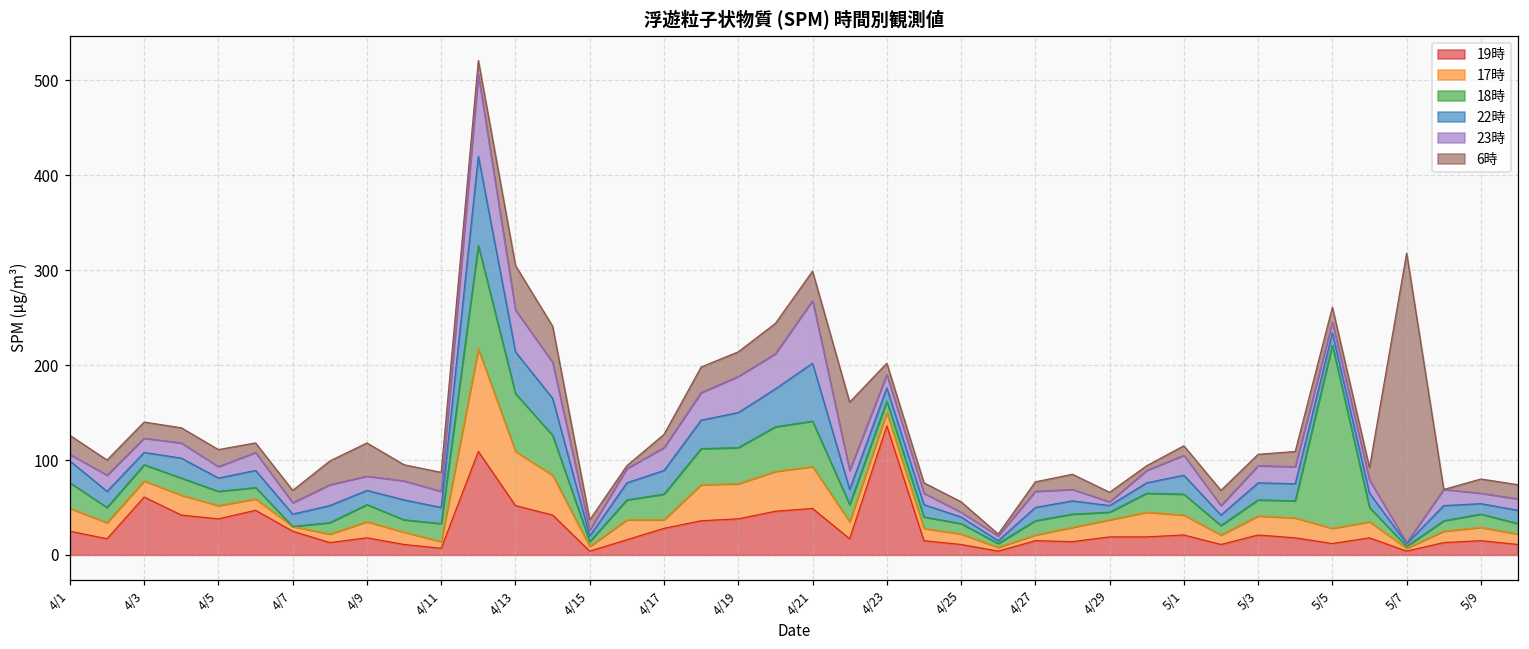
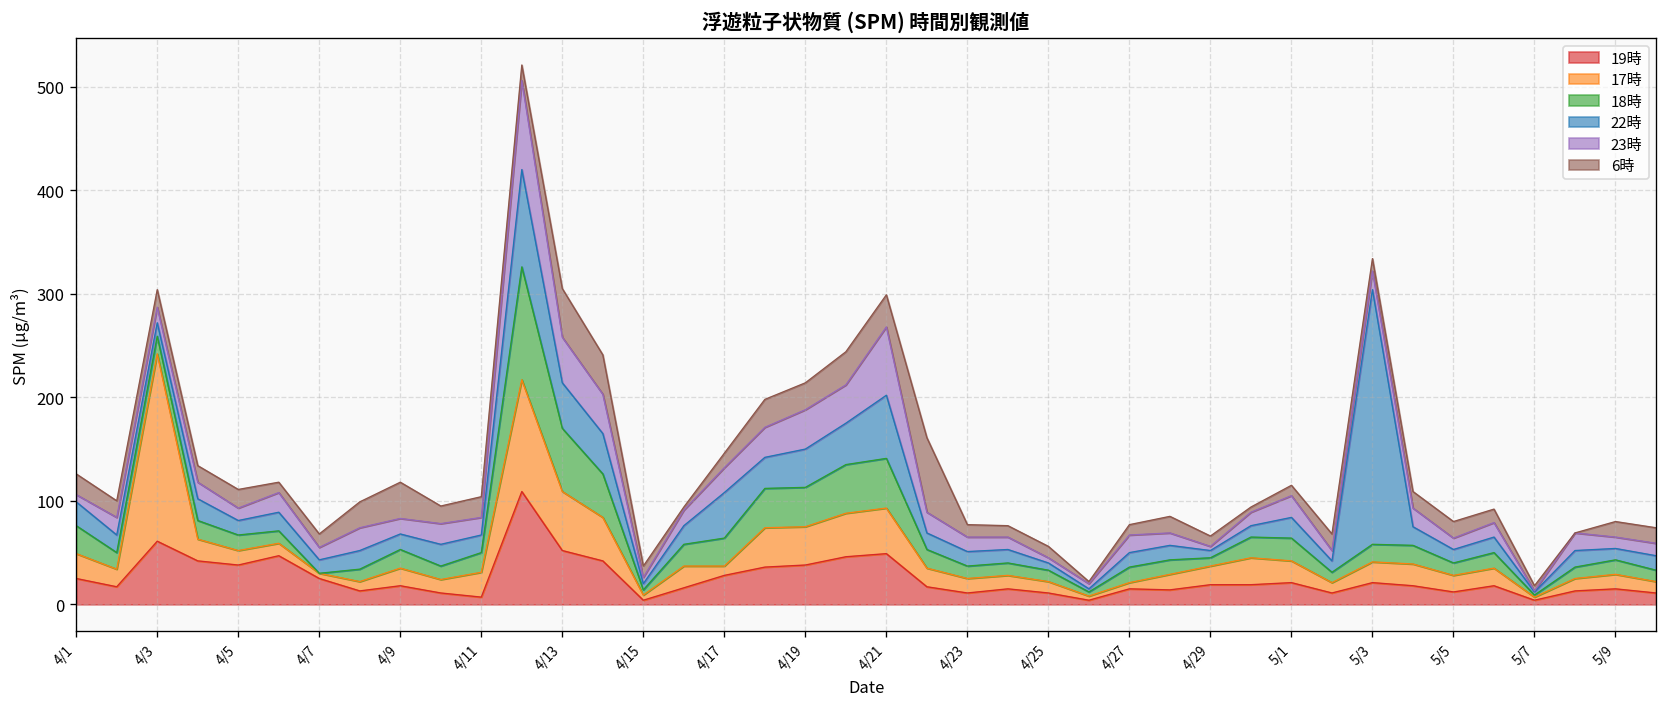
  {
    "19時": {
      "4/1": 30,
      "4/3": 60,
      "4/5": 40,
      "4/7": 30,
      "4/9": 20,
      "4/11": 10,
      "4/13": 50,
      "4/15": 0,
      "4/17": 30,
      "4/19": 40,
      "4/21": 50,
-     "4/23": 140,
+     "4/23": 10,
      "4/25": 10,
      "4/27": 20,
      "4/29": 20,
      "5/1": 20,
      "5/3": 20,
      "5/5": 10,
      "5/7": 0,
      "5/9": 20
    },
    "17時": {
      "4/1": 20,
-     "4/3": 20,
+     "4/3": 180,
      "4/5": 10,
      "4/9": 20,
-     "4/11": 10,
+     "4/11": 20,
      "4/13": 60,
      "4/15": 10,
      "4/17": 10,
      "4/19": 40,
      "4/21": 40,
      "4/23": 10,
      "4/25": 10,
      "4/27": 10,
      "4/29": 20,
      "5/1": 20,
      "5/3": 20,
      "5/5": 20,
      "5/9": 10
    },
    "18時": {
      "4/1": 30,
      "4/3": 20,
      "4/5": 20,
      "4/9": 20,
      "4/11": 20,
      "4/13": 60,
      "4/15": 10,
      "4/17": 30,
      "4/19": 40,
      "4/21": 50,
      "4/23": 10,
      "4/25": 10,
      "4/27": 20,
      "4/29": 10,
      "5/1": 20,
      "5/3": 20,
-     "5/5": 190,
+     "5/5": 10,
      "5/9": 10
    },
    "22時": {
      "4/1": 20,
      "4/3": 10,
      "4/5": 10,
      "4/7": 10,
      "4/9": 20,
      "4/11": 20,
      "4/13": 40,
      "4/15": 10,
-     "4/17": 30,
+     "4/17": 40,
      "4/19": 40,
      "4/21": 60,
      "4/23": 10,
      "4/25": 10,
      "4/27": 10,
      "4/29": 10,
      "5/1": 20,
-     "5/3": 20,
+     "5/3": 250,
      "5/5": 10,
      "5/9": 10
    },
    "23時": {
      "4/1": 10,
      "4/3": 20,
      "4/5": 10,
      "4/7": 10,
      "4/9": 20,
      "4/11": 20,
      "4/13": 40,
      "4/15": 10,
      "4/17": 20,
      "4/19": 40,
      "4/21": 70,
      "4/23": 10,
      "4/25": 10,
      "4/27": 20,
      "4/29": 0,
      "5/1": 20,
      "5/3": 20,
      "5/5": 10,
      "5/9": 10
    },
    "6時": {
      "4/1": 20,
      "4/3": 20,
      "4/5": 20,
      "4/7": 10,
      "4/9": 40,
      "4/11": 20,
      "4/13": 50,
      "4/15": 10,
      "4/17": 10,
      "4/19": 30,
      "4/21": 30,
      "4/23": 10,
      "4/25": 10,
      "4/27": 10,
      "4/29": 10,
      "5/1": 10,
      "5/3": 10,
      "5/5": 20,
-     "5/7": 310,
+     "5/7": 10,
      "5/9": 20
    }
  }
